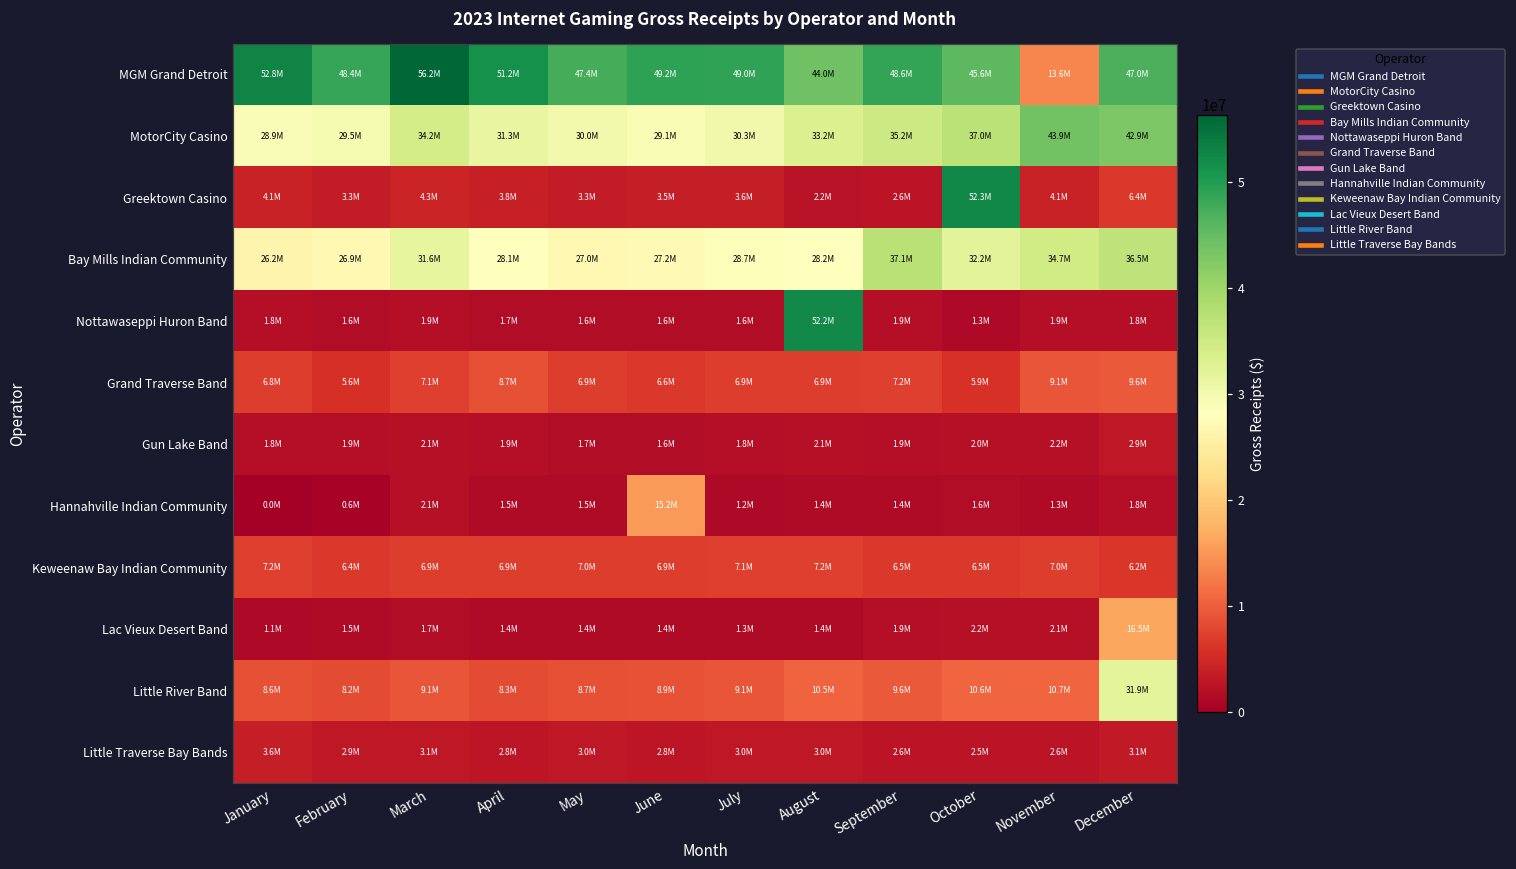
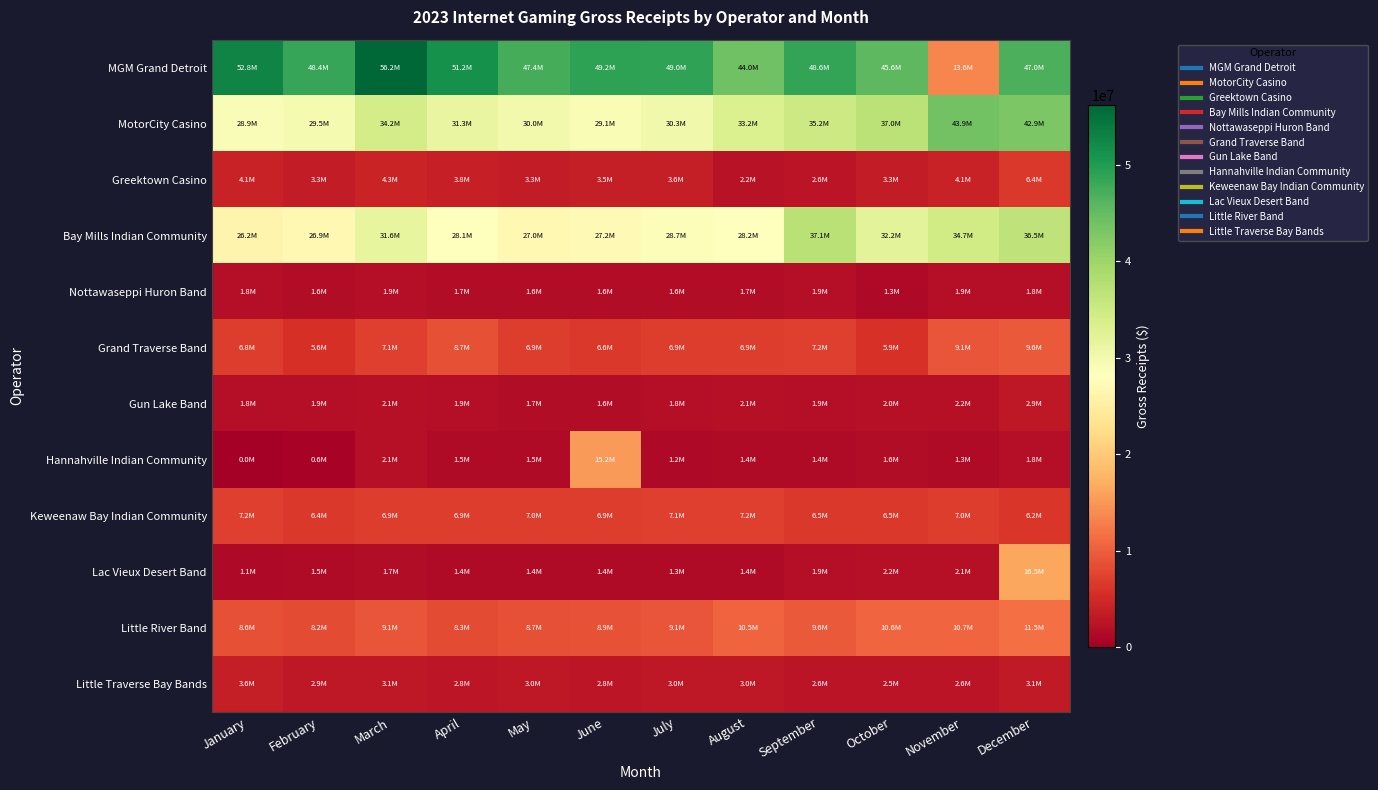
  {
    "MGM Grand Detroit": {
      "January": "52.8M",
      "February": "48.4M",
      "March": "56.2M",
      "April": "51.2M",
      "May": "47.4M",
      "June": "49.2M",
      "July": "49.0M",
      "August": "44.0M",
      "September": "48.6M",
      "October": "45.6M",
      "November": "13.6M",
      "December": "47.0M"
    },
    "MotorCity Casino": {
      "January": "28.9M",
      "February": "29.5M",
      "March": "34.2M",
      "April": "31.3M",
      "May": "30.0M",
      "June": "29.1M",
      "July": "30.3M",
      "August": "33.2M",
      "September": "35.2M",
      "October": "37.0M",
      "November": "43.9M",
      "December": "42.9M"
    },
    "Greektown Casino": {
      "January": "4.1M",
      "February": "3.3M",
      "March": "4.3M",
      "April": "3.8M",
      "May": "3.3M",
      "June": "3.5M",
      "July": "3.6M",
      "August": "2.2M",
      "September": "2.6M",
-     "October": "52.3M",
+     "October": "3.3M",
      "November": "4.1M",
      "December": "6.4M"
    },
    "Bay Mills Indian Community": {
      "January": "26.2M",
      "February": "26.9M",
      "March": "31.6M",
      "April": "28.1M",
      "May": "27.0M",
      "June": "27.2M",
      "July": "28.7M",
      "August": "28.2M",
      "September": "37.1M",
      "October": "32.2M",
      "November": "34.7M",
      "December": "36.5M"
    },
    "Nottawaseppi Huron Band": {
      "January": "1.8M",
      "February": "1.6M",
      "March": "1.9M",
      "April": "1.7M",
      "May": "1.6M",
      "June": "1.6M",
      "July": "1.6M",
-     "August": "52.2M",
+     "August": "1.7M",
      "September": "1.9M",
      "October": "1.3M",
      "November": "1.9M",
      "December": "1.8M"
    },
    "Grand Traverse Band": {
      "January": "6.8M",
      "February": "5.6M",
      "March": "7.1M",
      "April": "8.7M",
      "May": "6.9M",
      "June": "6.6M",
      "July": "6.9M",
      "August": "6.9M",
      "September": "7.2M",
      "October": "5.9M",
      "November": "9.1M",
      "December": "9.6M"
    },
    "Gun Lake Band": {
      "January": "1.8M",
      "February": "1.9M",
      "March": "2.1M",
      "April": "1.9M",
      "May": "1.7M",
      "June": "1.6M",
      "July": "1.8M",
      "August": "2.1M",
      "September": "1.9M",
      "October": "2.0M",
      "November": "2.2M",
      "December": "2.9M"
    },
    "Hannahville Indian Community": {
      "January": "0.0M",
      "February": "0.6M",
      "March": "2.1M",
      "April": "1.5M",
      "May": "1.5M",
      "June": "15.2M",
      "July": "1.2M",
      "August": "1.4M",
      "September": "1.4M",
      "October": "1.6M",
      "November": "1.3M",
      "December": "1.8M"
    },
    "Keweenaw Bay Indian Community": {
      "January": "7.2M",
      "February": "6.4M",
      "March": "6.9M",
      "April": "6.9M",
      "May": "7.0M",
      "June": "6.9M",
      "July": "7.1M",
      "August": "7.2M",
      "September": "6.5M",
      "October": "6.5M",
      "November": "7.0M",
      "December": "6.2M"
    },
    "Lac Vieux Desert Band": {
      "January": "1.1M",
      "February": "1.5M",
      "March": "1.7M",
      "April": "1.4M",
      "May": "1.4M",
      "June": "1.4M",
      "July": "1.3M",
      "August": "1.4M",
      "September": "1.9M",
      "October": "2.2M",
      "November": "2.1M",
      "December": "16.5M"
    },
    "Little River Band": {
      "January": "8.6M",
      "February": "8.2M",
      "March": "9.1M",
      "April": "8.3M",
      "May": "8.7M",
      "June": "8.9M",
      "July": "9.1M",
      "August": "10.5M",
      "September": "9.6M",
      "October": "10.6M",
      "November": "10.7M",
-     "December": "31.9M"
+     "December": "11.5M"
    },
    "Little Traverse Bay Bands": {
      "January": "3.6M",
      "February": "2.9M",
      "March": "3.1M",
      "April": "2.8M",
      "May": "3.0M",
      "June": "2.8M",
      "July": "3.0M",
      "August": "3.0M",
      "September": "2.6M",
      "October": "2.5M",
      "November": "2.6M",
      "December": "3.1M"
    }
  }
